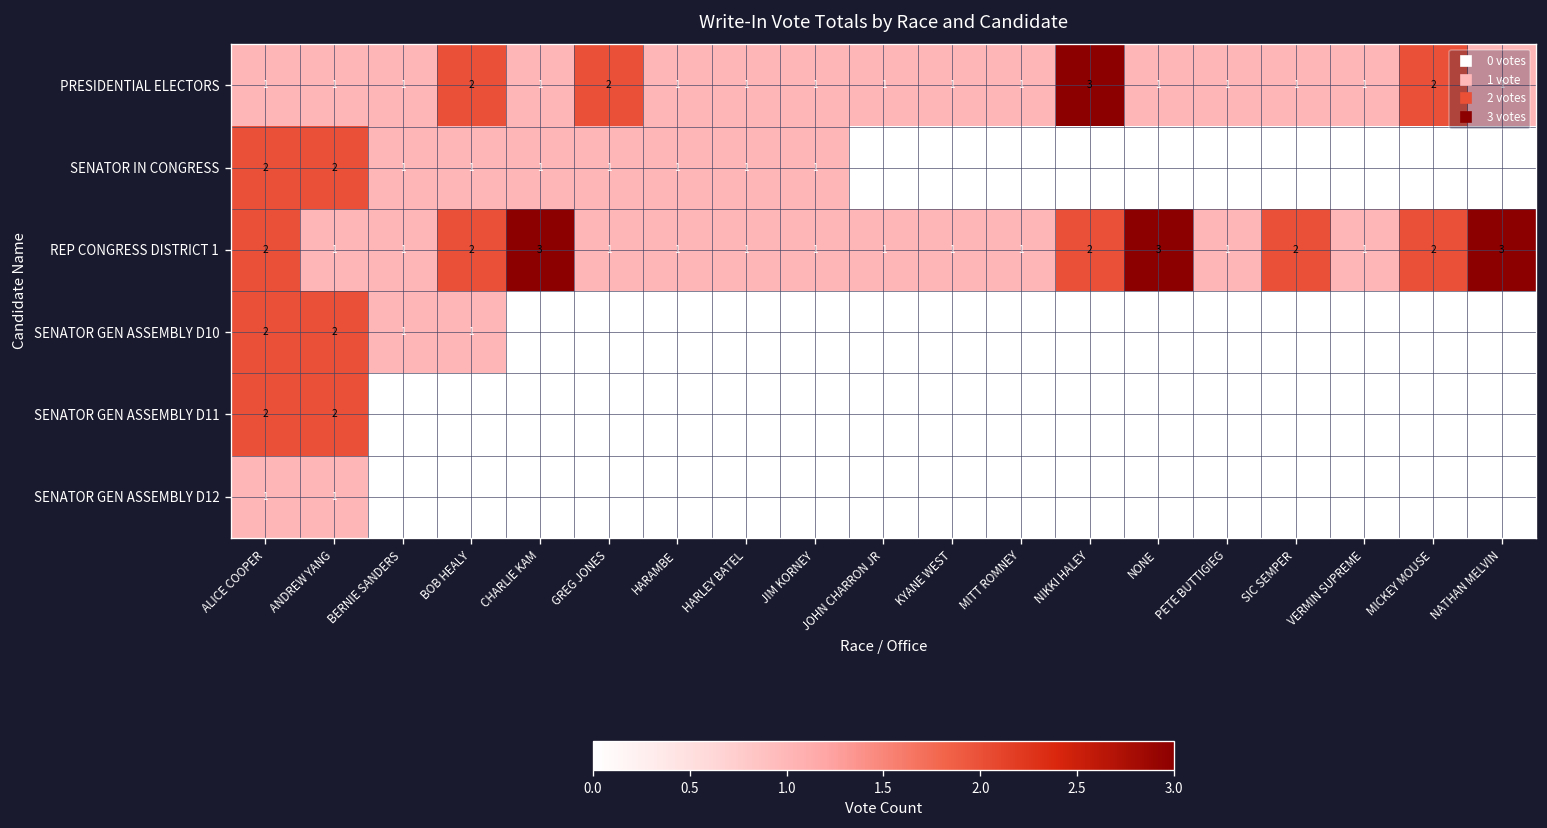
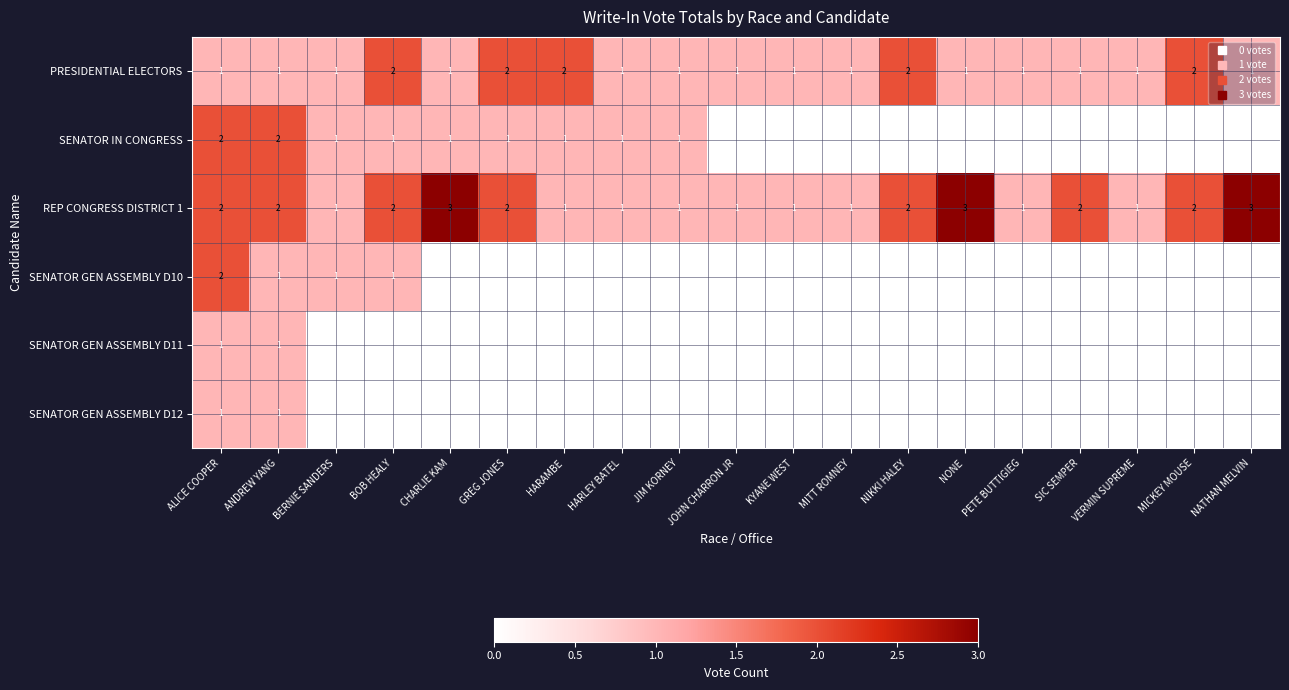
  {
    "PRESIDENTIAL ELECTORS": {
      "ALICE COOPER": 1,
      "ANDREW YANG": 1,
      "BERNIE SANDERS": 1,
      "BOB HEALY": 2,
      "CHARLIE KAM": 1,
      "GREG JONES": 2,
-     "HARAMBE": 1,
+     "HARAMBE": 2,
      "HARLEY BATEL": 1,
      "JIM KORNEY": 1,
      "JOHN CHARRON JR": 1,
      "KYANE WEST": 1,
      "MITT ROMNEY": 1,
-     "NIKKI HALEY": 3,
+     "NIKKI HALEY": 2,
      "NONE": 1,
      "PETE BUTTIGIEG": 1,
      "SIC SEMPER": 1,
      "VERMIN SUPREME": 1,
      "MICKEY MOUSE": 2
    },
    "SENATOR IN CONGRESS": {
      "ALICE COOPER": 2,
      "ANDREW YANG": 2,
      "BERNIE SANDERS": 1,
      "BOB HEALY": 1,
      "CHARLIE KAM": 1,
      "GREG JONES": 1,
      "HARAMBE": 1,
      "HARLEY BATEL": 1,
      "JIM KORNEY": 1
    },
    "REP CONGRESS DISTRICT 1": {
      "ALICE COOPER": 2,
-     "ANDREW YANG": 1,
+     "ANDREW YANG": 2,
      "BERNIE SANDERS": 1,
      "BOB HEALY": 2,
      "CHARLIE KAM": 3,
-     "GREG JONES": 1,
+     "GREG JONES": 2,
      "HARAMBE": 1,
      "HARLEY BATEL": 1,
      "JIM KORNEY": 1,
      "JOHN CHARRON JR": 1,
      "KYANE WEST": 1,
      "MITT ROMNEY": 1,
      "NIKKI HALEY": 2,
      "NONE": 3,
      "PETE BUTTIGIEG": 1,
      "SIC SEMPER": 2,
      "VERMIN SUPREME": 1,
      "MICKEY MOUSE": 2,
      "NATHAN MELVIN": 3
    },
    "SENATOR GEN ASSEMBLY D10": {
      "ALICE COOPER": 2,
-     "ANDREW YANG": 2,
+     "ANDREW YANG": 1,
      "BERNIE SANDERS": 1,
      "BOB HEALY": 1
    },
    "SENATOR GEN ASSEMBLY D11": {
-     "ALICE COOPER": 2,
-     "ANDREW YANG": 2
+     "ALICE COOPER": 1,
+     "ANDREW YANG": 1
    },
    "SENATOR GEN ASSEMBLY D12": {
      "ALICE COOPER": 1,
      "ANDREW YANG": 1
    }
  }
